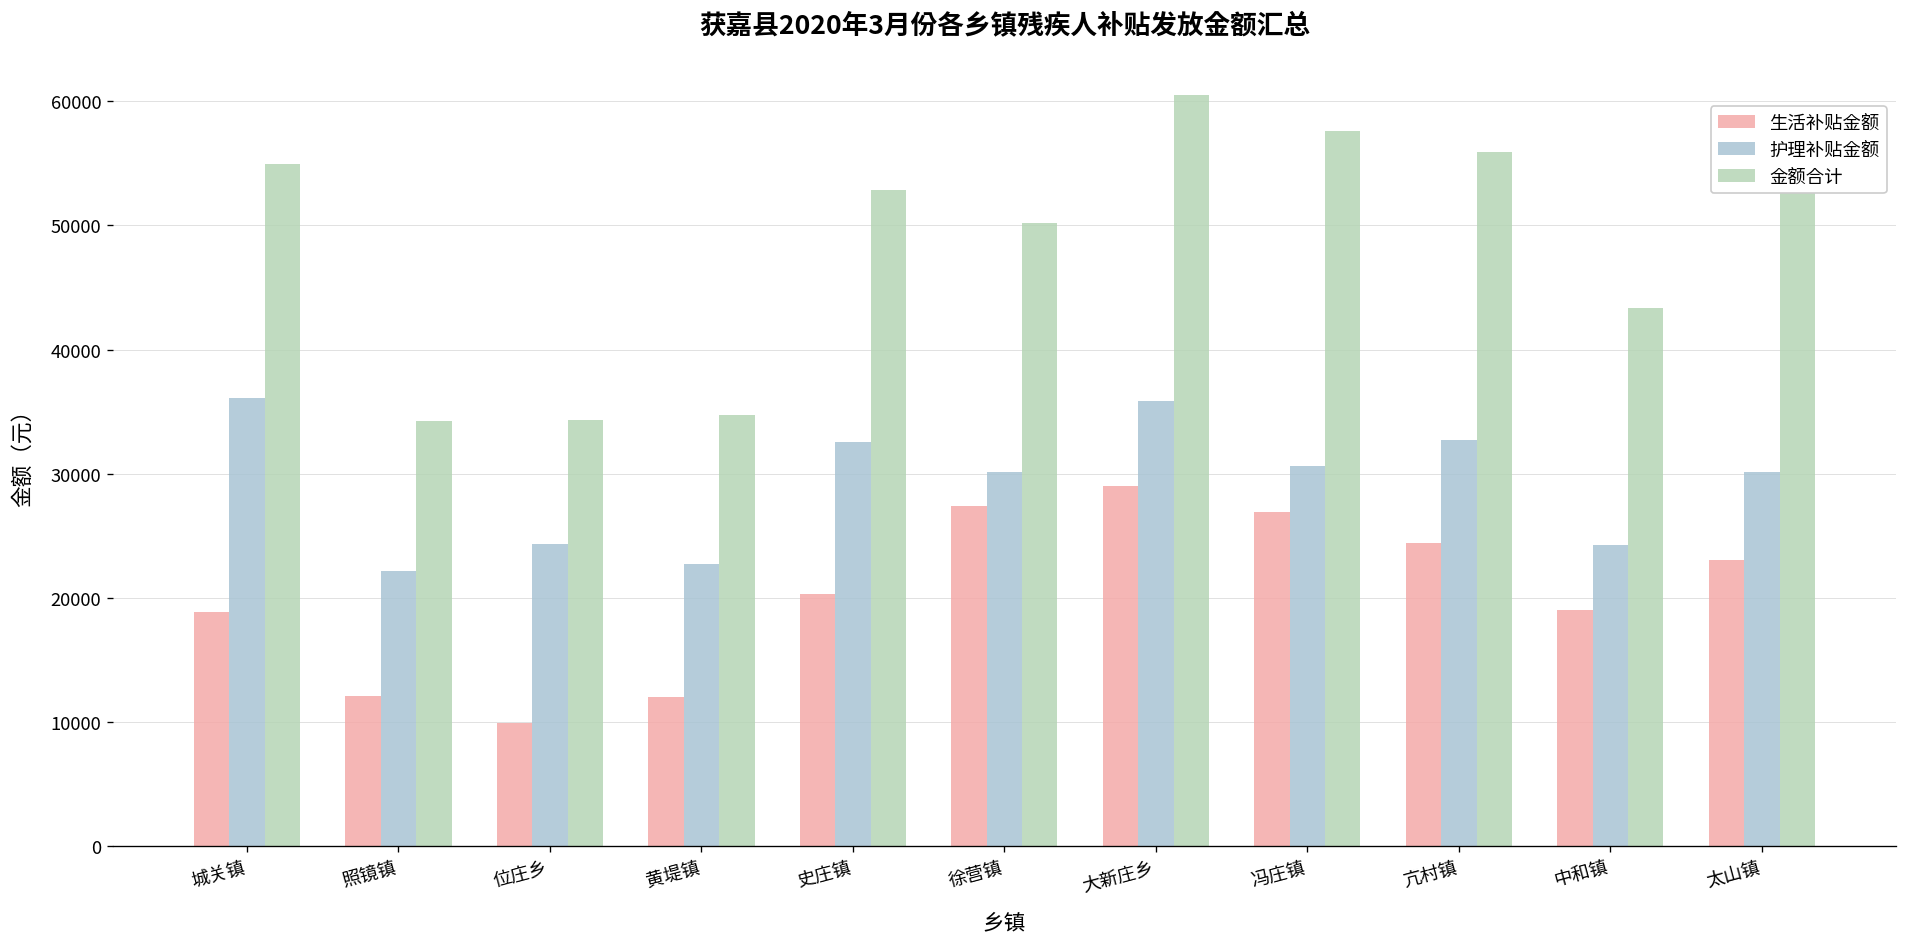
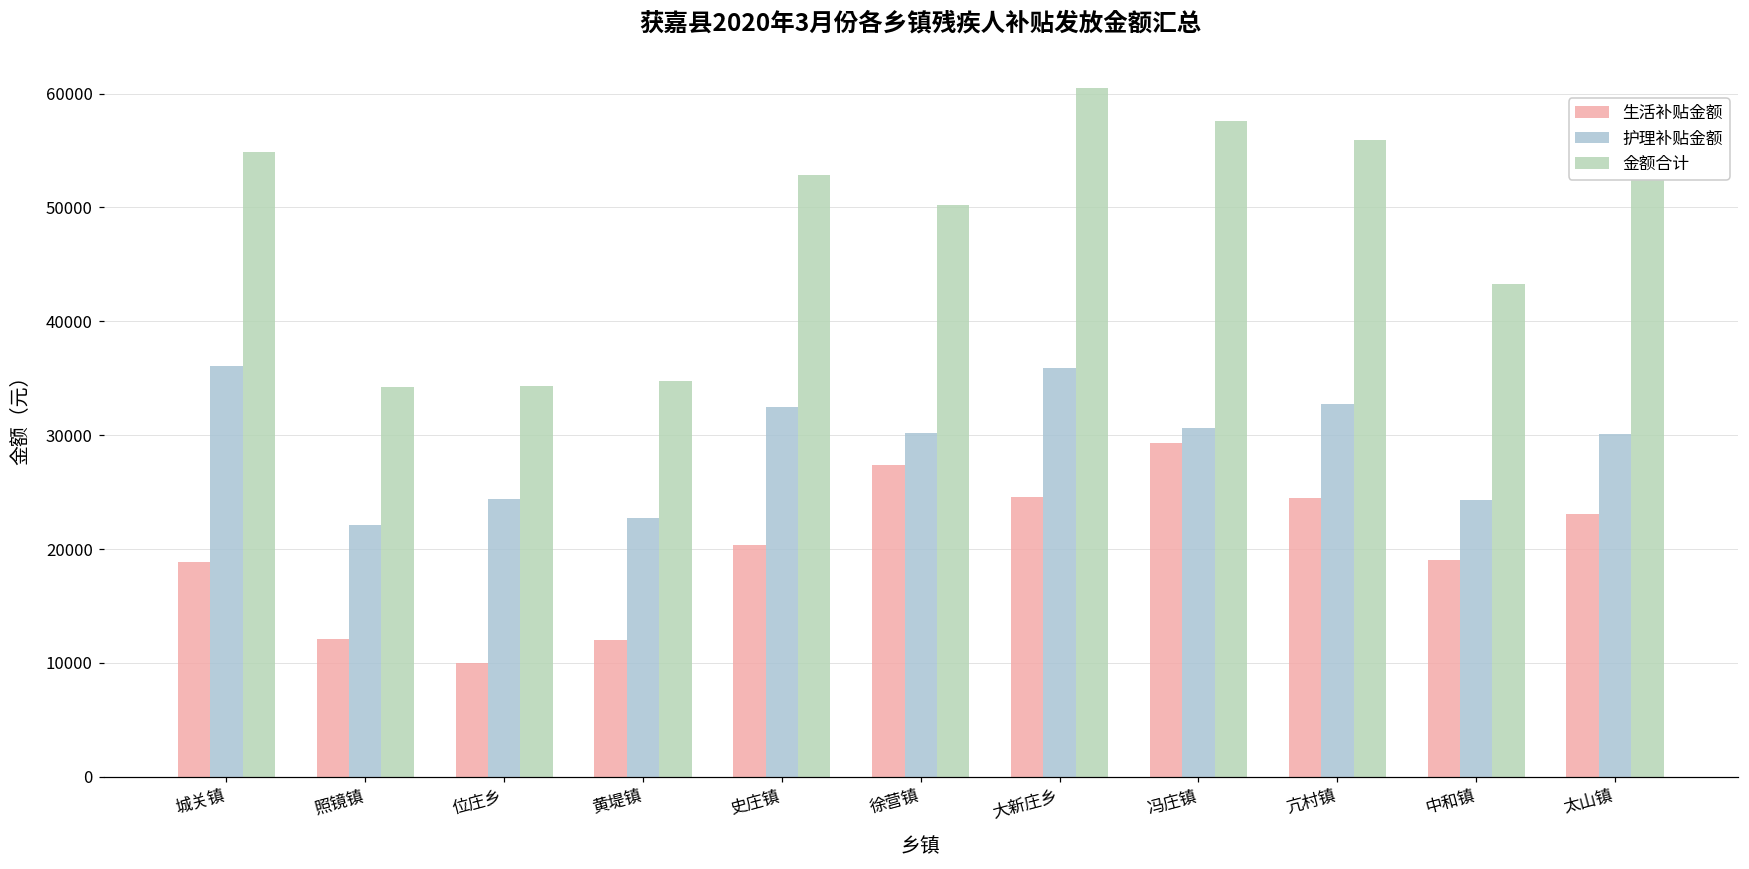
  {
    "生活补贴金额": {
      "城关镇": 18800,
      "照镜镇": 12100,
      "位庄乡": 10000,
      "黄堤镇": 12000,
      "史庄镇": 20300,
      "徐营镇": 27400,
-     "大新庄乡": 29000,
-     "冯庄镇": 26900,
+     "大新庄乡": 24600,
+     "冯庄镇": 29300,
      "亢村镇": 24500,
      "中和镇": 19000,
      "太山镇": 23000
    }
  }
